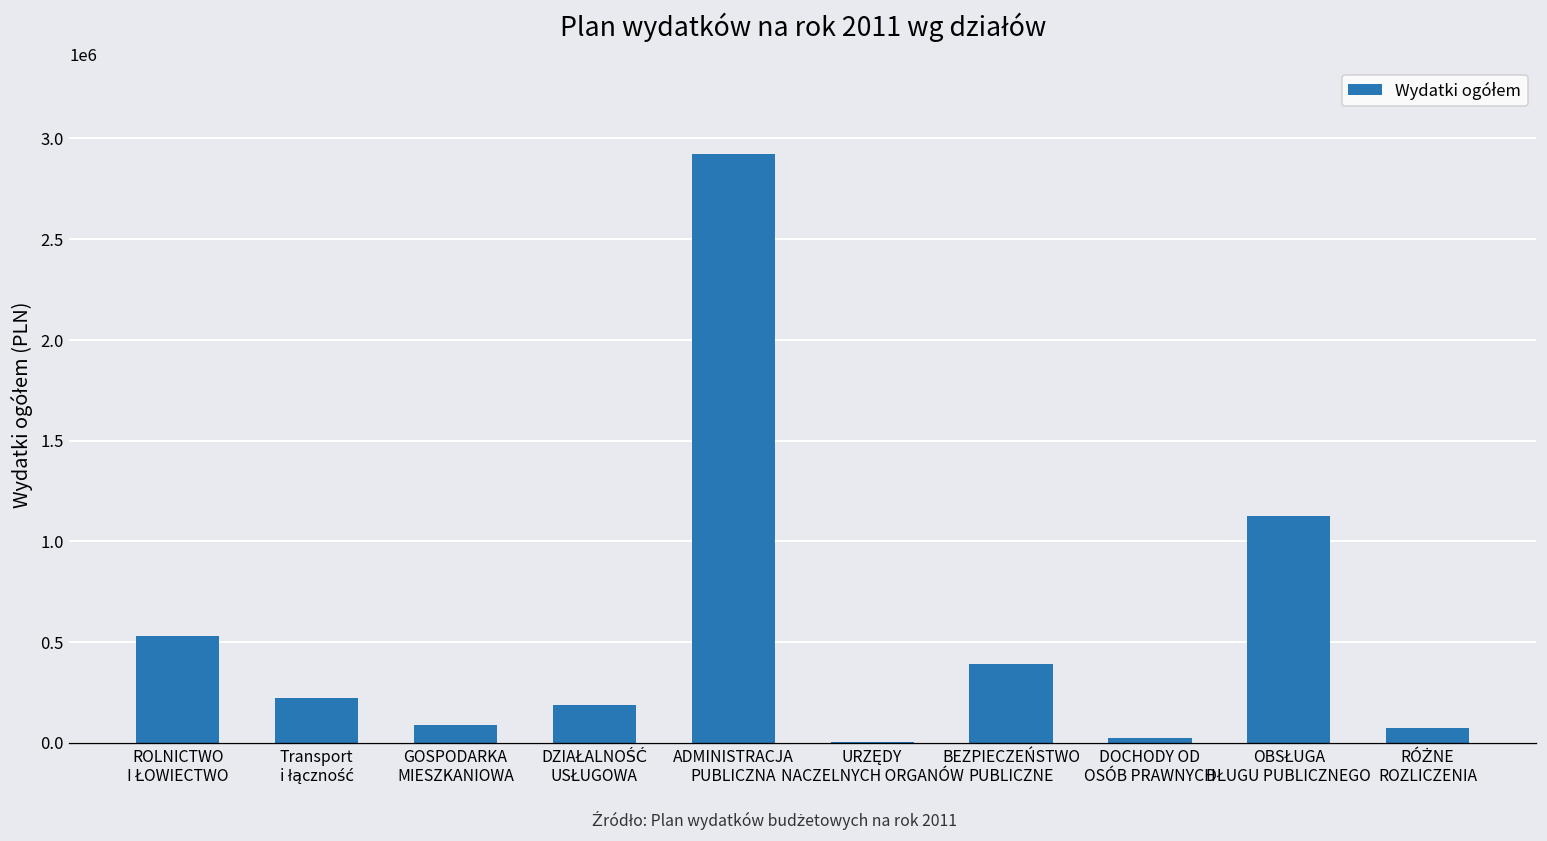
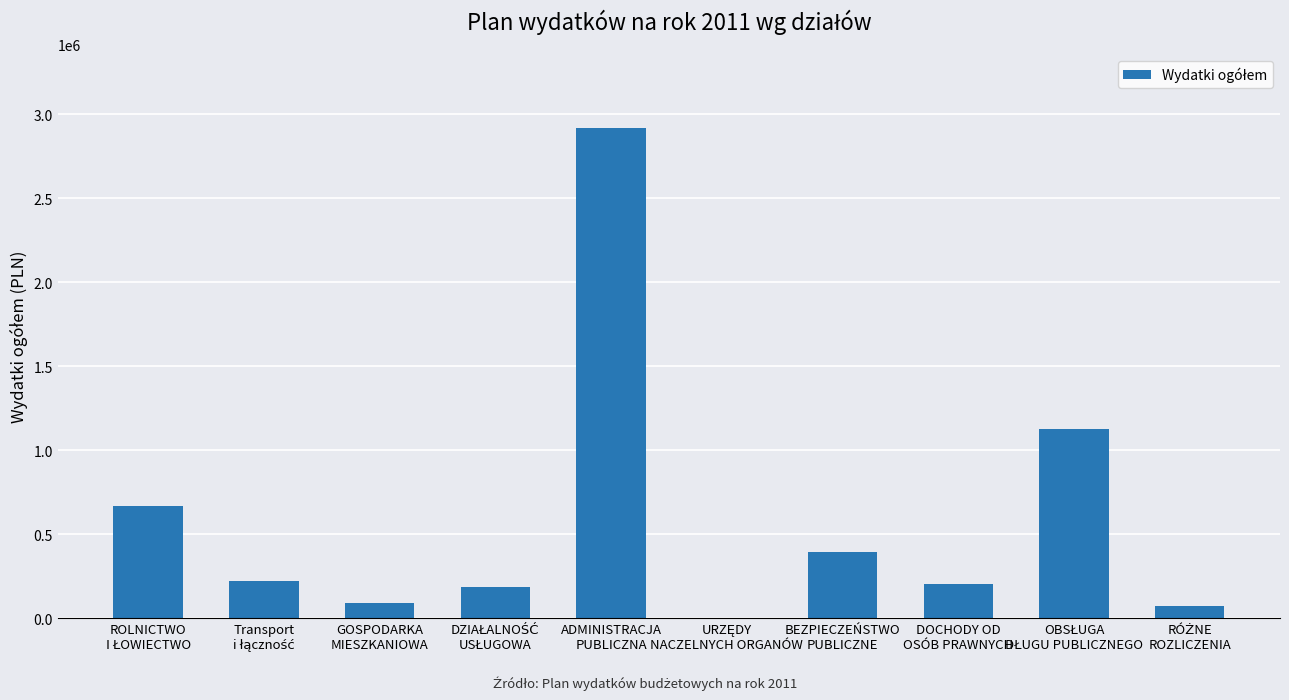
  {
-   "ROLNICTWO I ŁOWIECTWO": 530000,
+   "ROLNICTWO I ŁOWIECTWO": 670000,
    "Transport i łączność": 220000,
    "GOSPODARKA MIESZKANIOWA": 90000,
    "DZIAŁALNOŚĆ USŁUGOWA": 190000,
    "ADMINISTRACJA PUBLICZNA": 2920000,
-   "DOCHODY OD OSÓB PRAWNYCH": 20000,
+   "DOCHODY OD OSÓB PRAWNYCH": 200000,
    "OBSŁUGA DŁUGU PUBLICZNEGO": 1130000,
    "RÓŻNE ROZLICZENIA": 70000
  }
